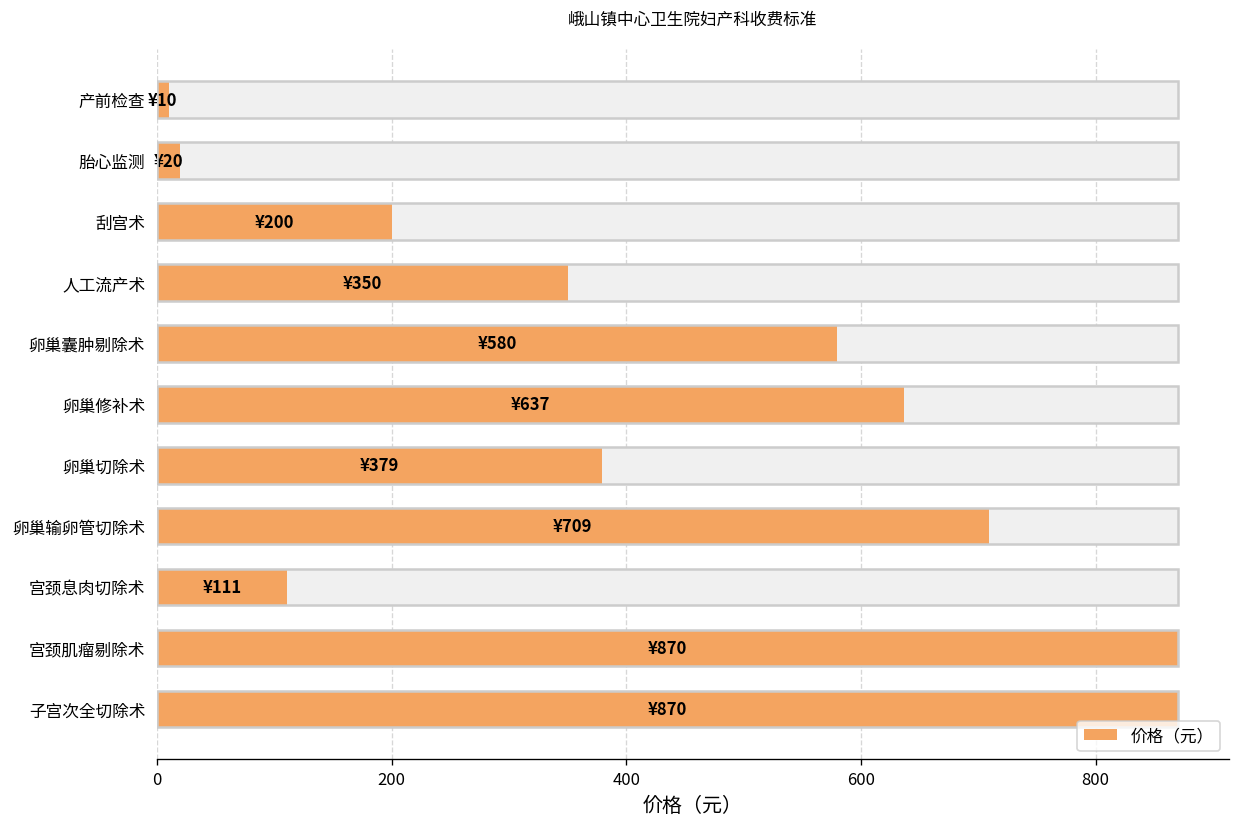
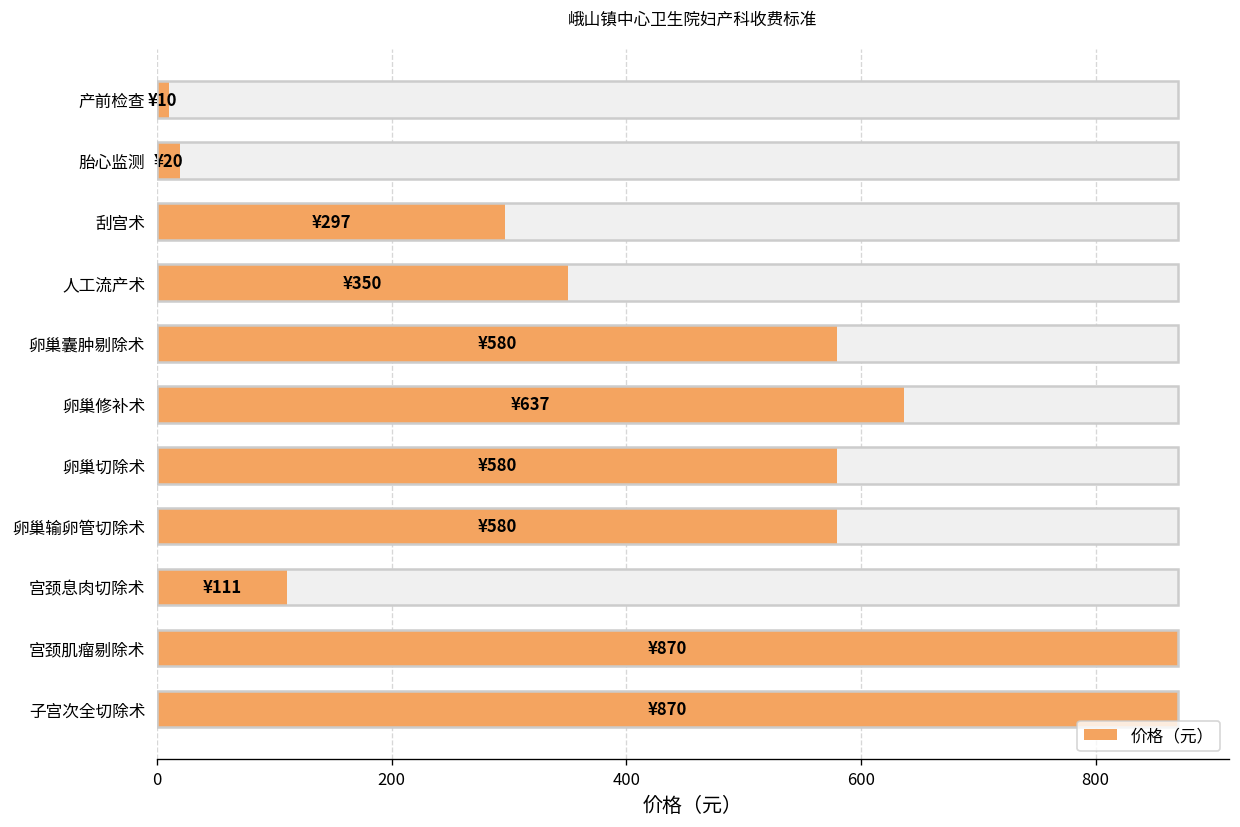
  {
    "价格（元）": {
-     "刮宫术": "¥200",
-     "卵巢切除术": "¥379",
-     "卵巢输卵管切除术": "¥709",
+     "刮宫术": "¥297",
+     "卵巢切除术": "¥580",
+     "卵巢输卵管切除术": "¥580",
      "宫颈肌瘤剔除术": "¥870",
      "子宫次全切除术": "¥870"
    }
  }
